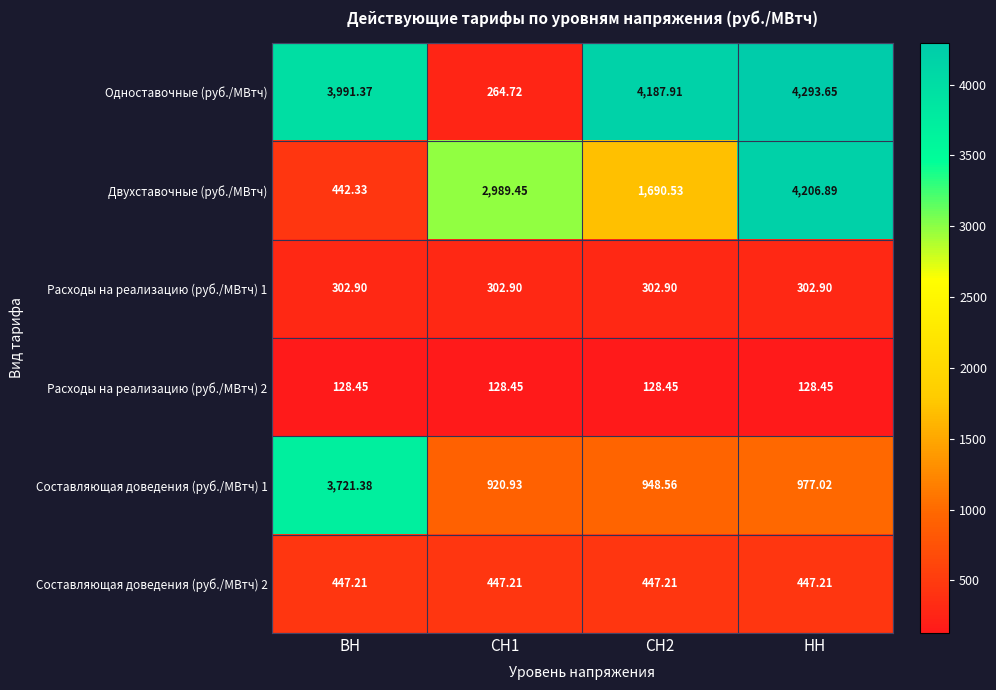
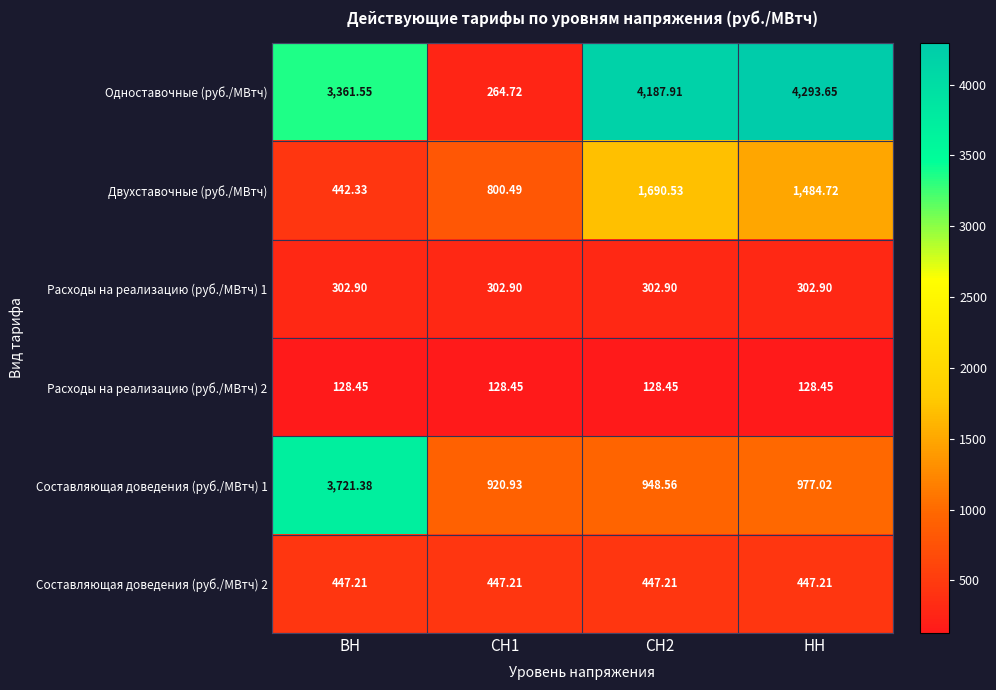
  {
    "Одноставочные (руб./МВтч)": {
-     "ВН": "3,991.37",
+     "ВН": "3,361.55",
      "СН1": "264.72",
      "СН2": "4,187.91",
      "НН": "4,293.65"
    },
    "Двухставочные (руб./МВтч)": {
      "ВН": "442.33",
-     "СН1": "2,989.45",
+     "СН1": "800.49",
      "СН2": "1,690.53",
-     "НН": "4,206.89"
+     "НН": "1,484.72"
    },
    "Расходы на реализацию (руб./МВтч) 1": {
      "ВН": "302.90",
      "СН1": "302.90",
      "СН2": "302.90",
      "НН": "302.90"
    },
    "Расходы на реализацию (руб./МВтч) 2": {
      "ВН": "128.45",
      "СН1": "128.45",
      "СН2": "128.45",
      "НН": "128.45"
    },
    "Составляющая доведения (руб./МВтч) 1": {
      "ВН": "3,721.38",
      "СН1": "920.93",
      "СН2": "948.56",
      "НН": "977.02"
    },
    "Составляющая доведения (руб./МВтч) 2": {
      "ВН": "447.21",
      "СН1": "447.21",
      "СН2": "447.21",
      "НН": "447.21"
    }
  }
